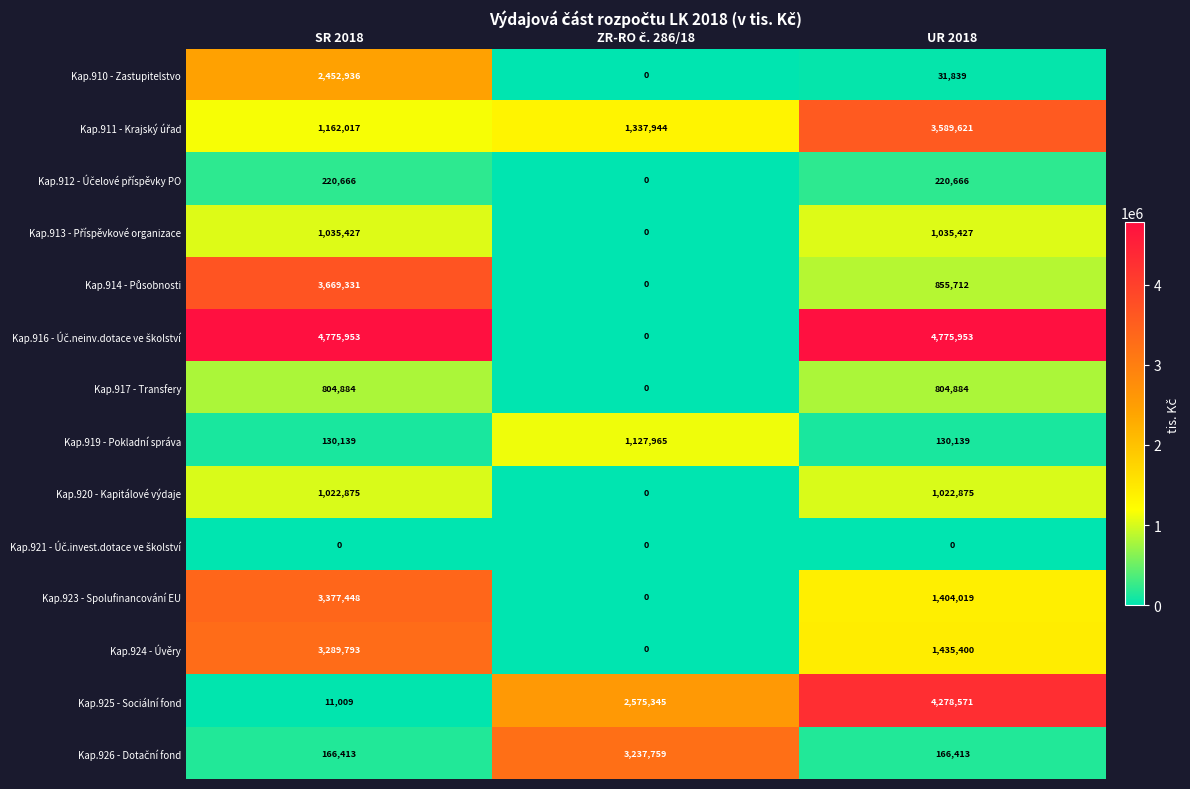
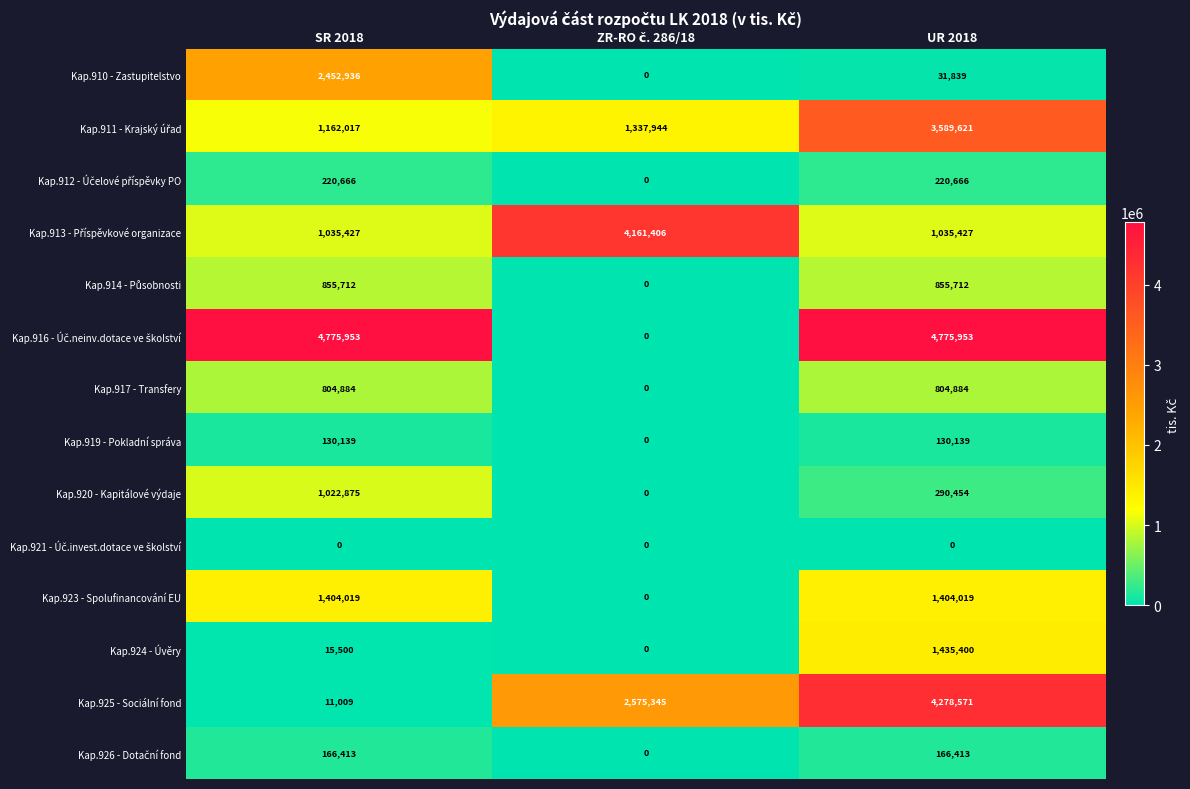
  {
    "Kap.910 - Zastupitelstvo": {
      "SR 2018": "2,452,936",
      "ZR-RO č. 286/18": "0",
      "UR 2018": "31,839"
    },
    "Kap.911 - Krajský úřad": {
      "SR 2018": "1,162,017",
      "ZR-RO č. 286/18": "1,337,944",
      "UR 2018": "3,589,621"
    },
    "Kap.912 - Účelové příspěvky PO": {
      "SR 2018": "220,666",
      "ZR-RO č. 286/18": "0",
      "UR 2018": "220,666"
    },
    "Kap.913 - Příspěvkové organizace": {
      "SR 2018": "1,035,427",
-     "ZR-RO č. 286/18": "0",
+     "ZR-RO č. 286/18": "4,161,406",
      "UR 2018": "1,035,427"
    },
    "Kap.914 - Působnosti": {
-     "SR 2018": "3,669,331",
+     "SR 2018": "855,712",
      "ZR-RO č. 286/18": "0",
      "UR 2018": "855,712"
    },
    "Kap.916 - Úč.neinv.dotace ve školství": {
      "SR 2018": "4,775,953",
      "ZR-RO č. 286/18": "0",
      "UR 2018": "4,775,953"
    },
    "Kap.917 - Transfery": {
      "SR 2018": "804,884",
      "ZR-RO č. 286/18": "0",
      "UR 2018": "804,884"
    },
    "Kap.919 - Pokladní správa": {
      "SR 2018": "130,139",
-     "ZR-RO č. 286/18": "1,127,965",
+     "ZR-RO č. 286/18": "0",
      "UR 2018": "130,139"
    },
    "Kap.920 - Kapitálové výdaje": {
      "SR 2018": "1,022,875",
      "ZR-RO č. 286/18": "0",
-     "UR 2018": "1,022,875"
+     "UR 2018": "290,454"
    },
    "Kap.921 - Úč.invest.dotace ve školství": {
      "SR 2018": "0",
      "ZR-RO č. 286/18": "0",
      "UR 2018": "0"
    },
    "Kap.923 - Spolufinancování EU": {
-     "SR 2018": "3,377,448",
+     "SR 2018": "1,404,019",
      "ZR-RO č. 286/18": "0",
      "UR 2018": "1,404,019"
    },
    "Kap.924 - Úvěry": {
-     "SR 2018": "3,289,793",
+     "SR 2018": "15,500",
      "ZR-RO č. 286/18": "0",
      "UR 2018": "1,435,400"
    },
    "Kap.925 - Sociální fond": {
      "SR 2018": "11,009",
      "ZR-RO č. 286/18": "2,575,345",
      "UR 2018": "4,278,571"
    },
    "Kap.926 - Dotační fond": {
      "SR 2018": "166,413",
-     "ZR-RO č. 286/18": "3,237,759",
+     "ZR-RO č. 286/18": "0",
      "UR 2018": "166,413"
    }
  }
